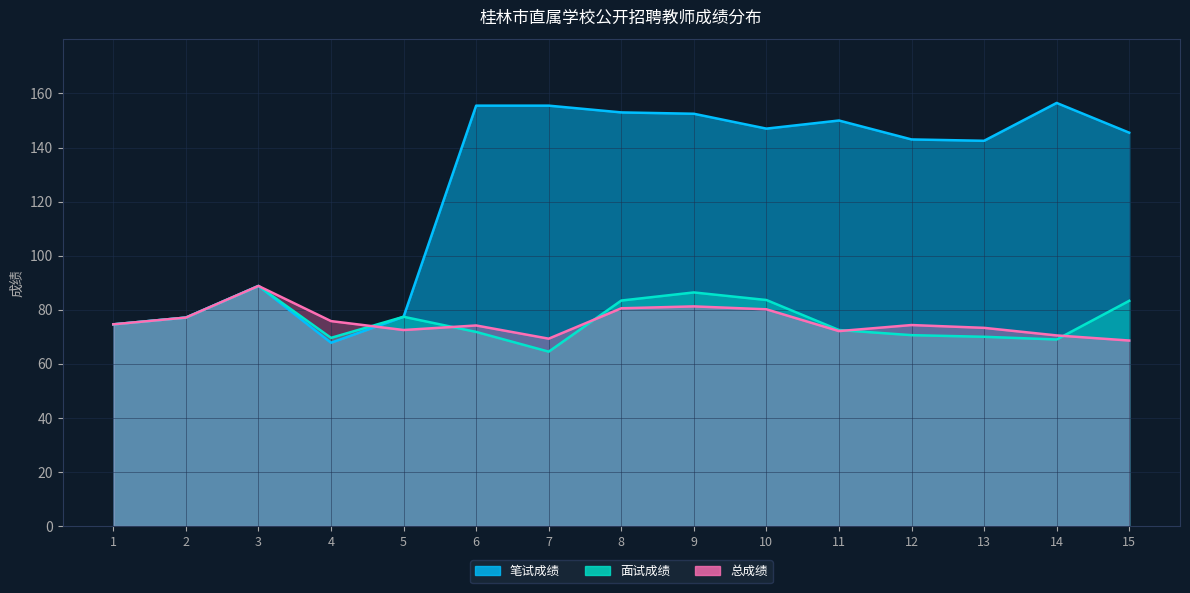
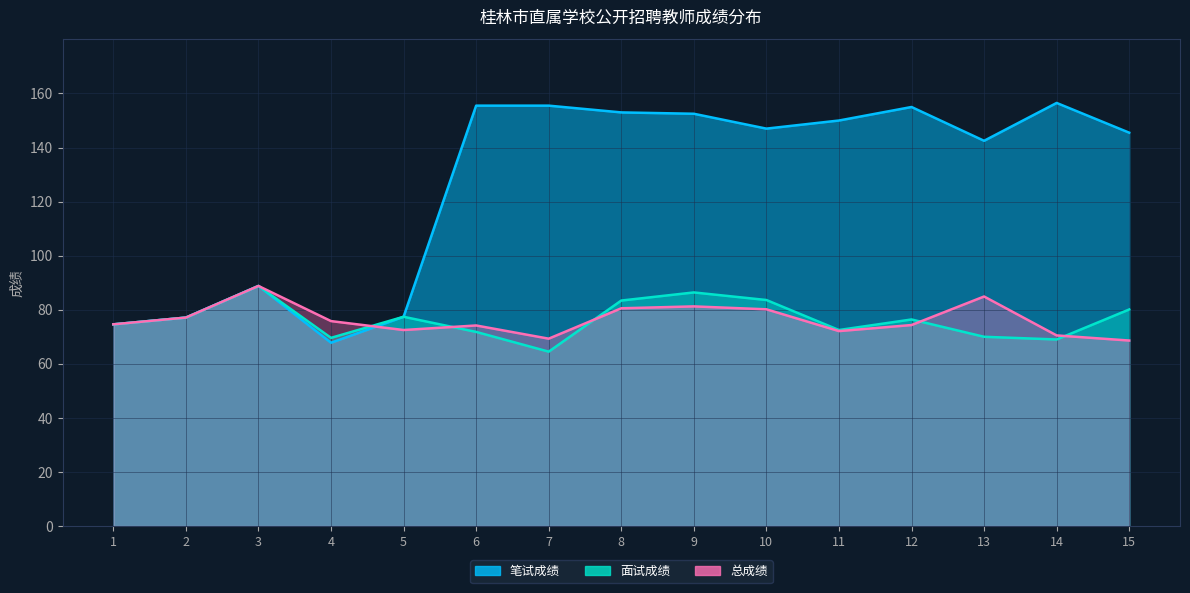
  {
    "笔试成绩": {
      "4": 68,
      "6": 156,
      "7": 156,
      "8": 153,
      "9": 153,
      "10": 147,
      "11": 150,
-     "12": 143,
+     "12": 155,
      "13": 143,
      "14": 157,
      "15": 146
    },
    "面试成绩": {
      "4": 70,
      "6": 72,
      "7": 65,
      "8": 83,
      "9": 86,
      "10": 84,
-     "12": 71,
+     "12": 76,
      "13": 70,
      "14": 69,
-     "15": 83
+     "15": 80
    },
    "总成绩": {
      "4": 76,
      "5": 73,
      "6": 74,
      "7": 69,
      "8": 81,
      "9": 81,
      "10": 80,
      "12": 74,
-     "13": 73,
+     "13": 85,
      "14": 71,
      "15": 69
    }
  }
